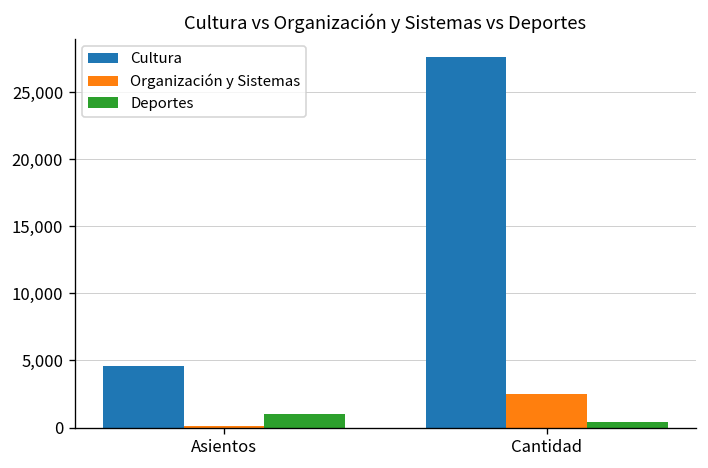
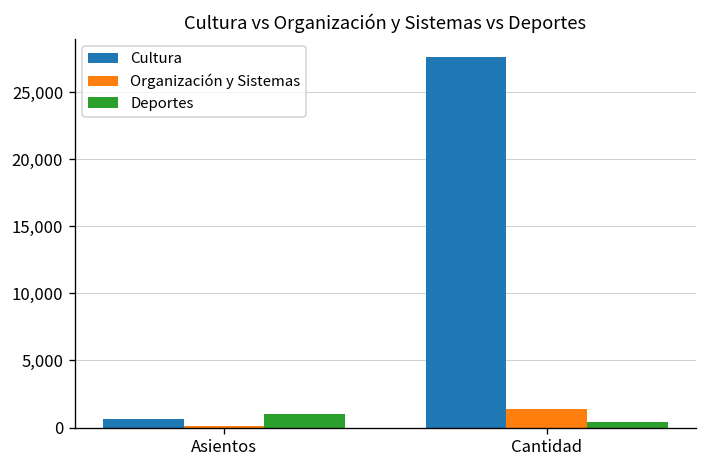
  {
    "Cultura": {
-     "Asientos": "4,600",
+     "Asientos": "600",
      "Cantidad": "27,600"
    },
    "Organización y Sistemas": {
-     "Cantidad": "2,500"
+     "Cantidad": "1,300"
    },
    "Deportes": {
      "Asientos": "1,000",
      "Cantidad": "400"
    }
  }
